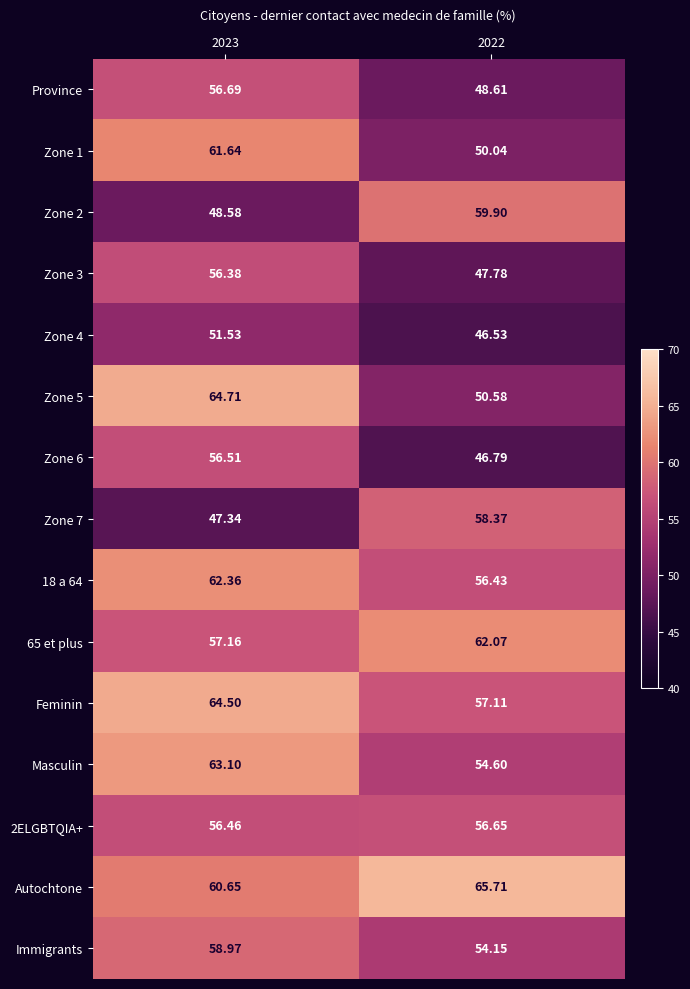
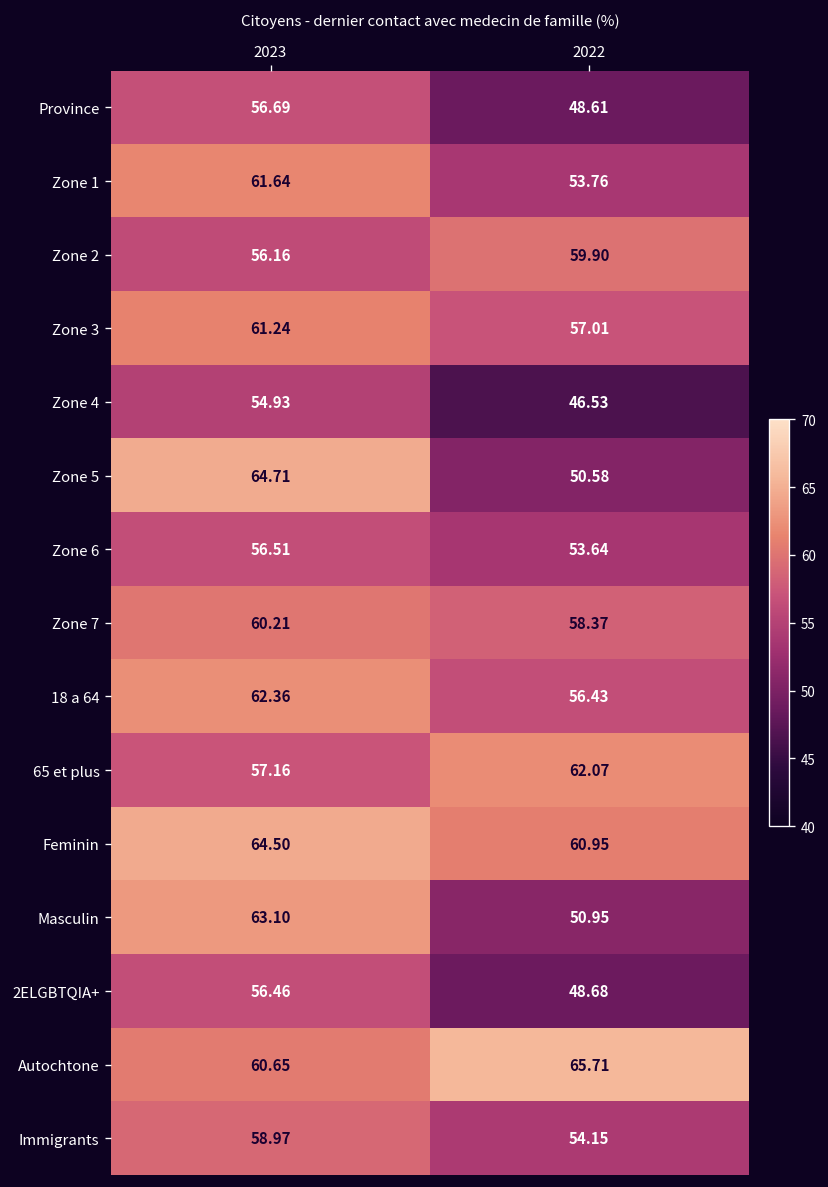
  {
    "Province": {
      "2023": 56.69,
      "2022": 48.61
    },
    "Zone 1": {
      "2023": 61.64,
-     "2022": 50.04
+     "2022": 53.76
    },
    "Zone 2": {
-     "2023": 48.58,
+     "2023": 56.16,
      "2022": 59.90
    },
    "Zone 3": {
-     "2023": 56.38,
-     "2022": 47.78
+     "2023": 61.24,
+     "2022": 57.01
    },
    "Zone 4": {
-     "2023": 51.53,
+     "2023": 54.93,
      "2022": 46.53
    },
    "Zone 5": {
      "2023": 64.71,
      "2022": 50.58
    },
    "Zone 6": {
      "2023": 56.51,
-     "2022": 46.79
+     "2022": 53.64
    },
    "Zone 7": {
-     "2023": 47.34,
+     "2023": 60.21,
      "2022": 58.37
    },
    "18 a 64": {
      "2023": 62.36,
      "2022": 56.43
    },
    "65 et plus": {
      "2023": 57.16,
      "2022": 62.07
    },
    "Feminin": {
      "2023": 64.50,
-     "2022": 57.11
+     "2022": 60.95
    },
    "Masculin": {
      "2023": 63.10,
-     "2022": 54.60
+     "2022": 50.95
    },
    "2ELGBTQIA+": {
      "2023": 56.46,
-     "2022": 56.65
+     "2022": 48.68
    },
    "Autochtone": {
      "2023": 60.65,
      "2022": 65.71
    },
    "Immigrants": {
      "2023": 58.97,
      "2022": 54.15
    }
  }
